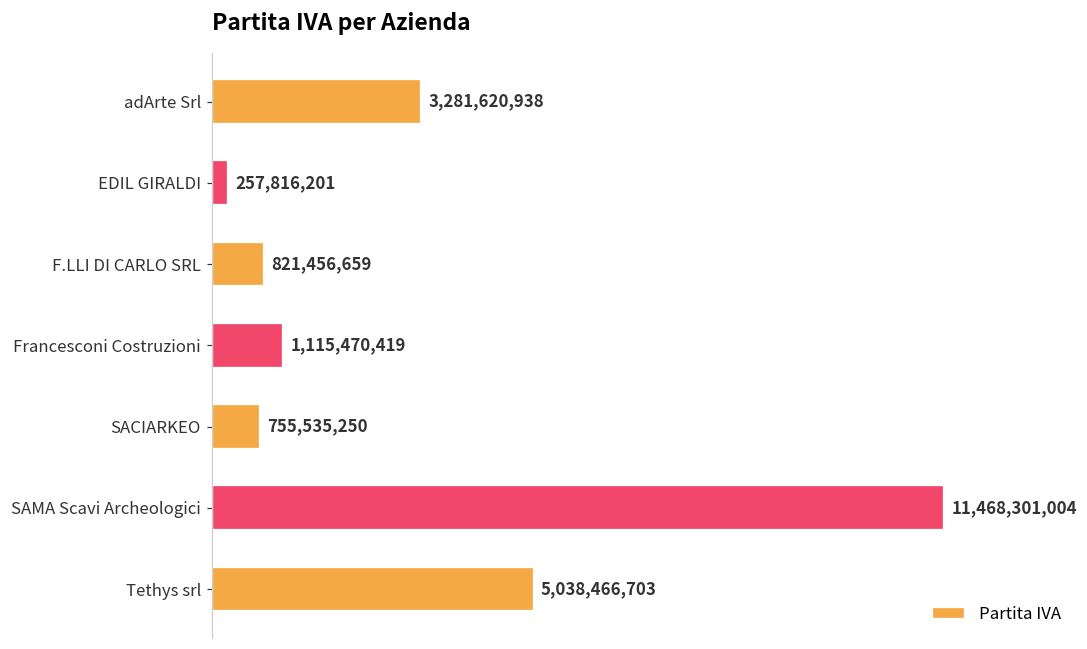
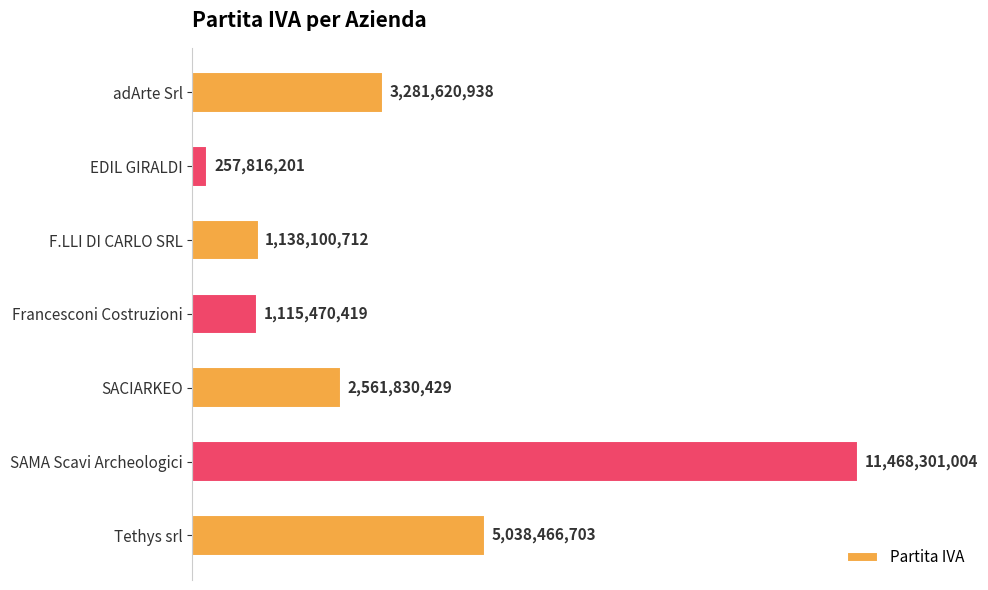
  {
    "adArte Srl": "3,281,620,938",
    "EDIL GIRALDI": "257,816,201",
-   "F.LLI DI CARLO SRL": "821,456,659",
+   "F.LLI DI CARLO SRL": "1,138,100,712",
    "Francesconi Costruzioni": "1,115,470,419",
-   "SACIARKEO": "755,535,250",
+   "SACIARKEO": "2,561,830,429",
    "SAMA Scavi Archeologici": "11,468,301,004",
    "Tethys srl": "5,038,466,703"
  }
